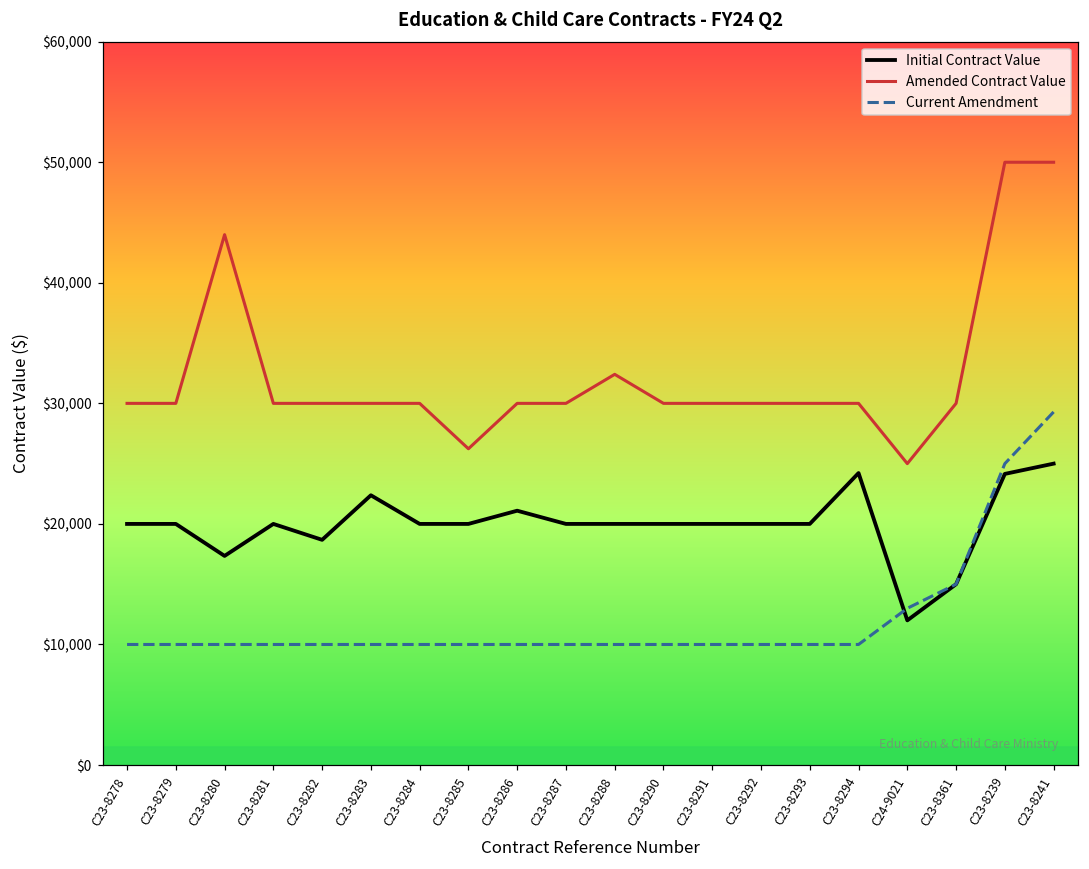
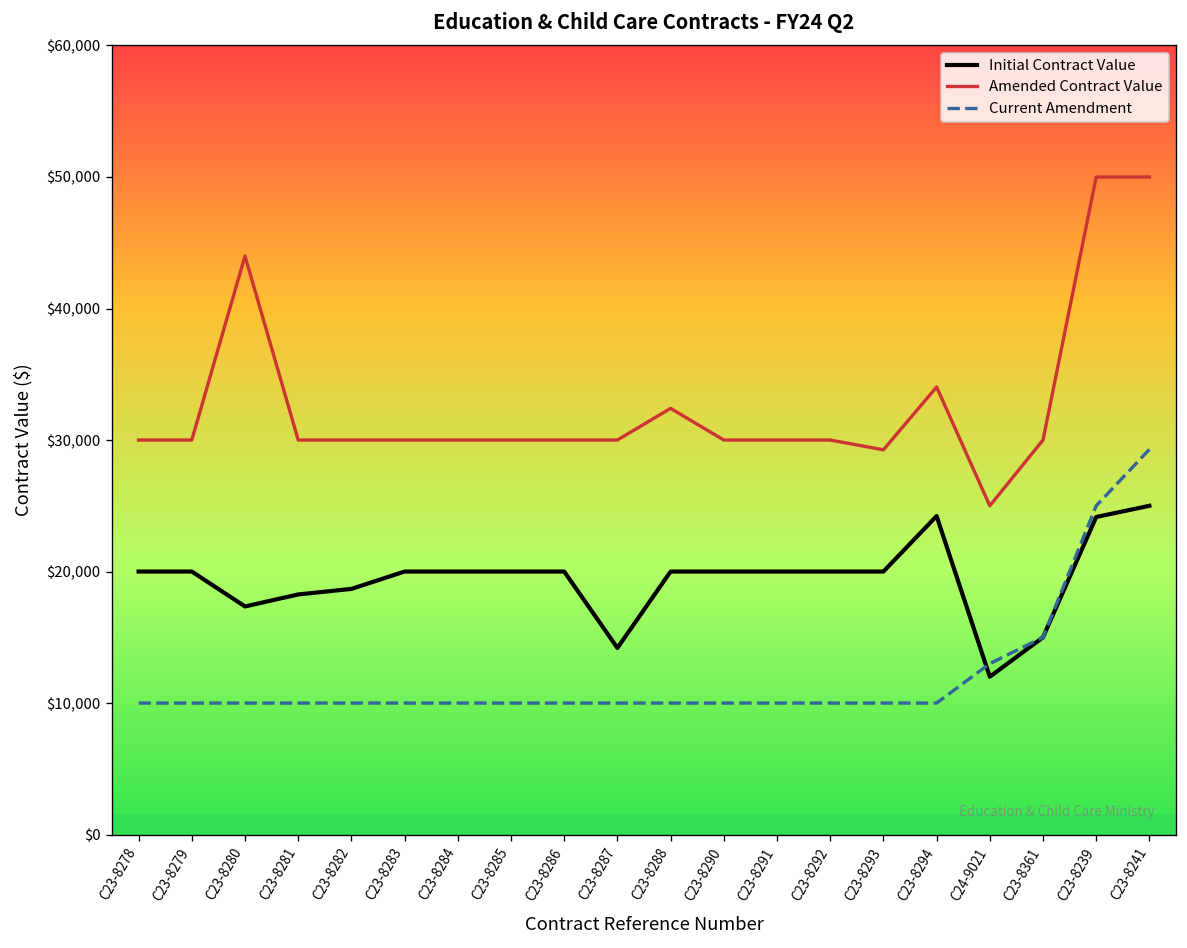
  {
    "Initial Contract Value": {
      "C23-8278": "$20,000",
      "C23-8279": "$20,000",
      "C23-8280": "$17,300",
-     "C23-8281": "$20,000",
+     "C23-8281": "$18,300",
      "C23-8282": "$18,700",
-     "C23-8283": "$22,400",
+     "C23-8283": "$20,000",
      "C23-8284": "$20,000",
      "C23-8285": "$20,000",
-     "C23-8286": "$21,100",
-     "C23-8287": "$20,000",
+     "C23-8286": "$20,000",
+     "C23-8287": "$14,200",
      "C23-8288": "$20,000",
      "C23-8290": "$20,000",
      "C23-8291": "$20,000",
      "C23-8292": "$20,000",
      "C23-8293": "$20,000",
      "C23-8294": "$24,200",
      "C24-9021": "$12,000",
      "C23-8239": "$24,100",
      "C23-8241": "$25,000"
    },
    "Amended Contract Value": {
      "C23-8278": "$30,000",
      "C23-8279": "$30,000",
      "C23-8280": "$44,000",
      "C23-8281": "$30,000",
      "C23-8282": "$30,000",
      "C23-8283": "$30,000",
      "C23-8284": "$30,000",
-     "C23-8285": "$26,200",
+     "C23-8285": "$30,000",
      "C23-8286": "$30,000",
      "C23-8287": "$30,000",
      "C23-8288": "$32,400",
      "C23-8290": "$30,000",
      "C23-8291": "$30,000",
      "C23-8292": "$30,000",
-     "C23-8293": "$30,000",
-     "C23-8294": "$30,000",
+     "C23-8293": "$29,300",
+     "C23-8294": "$34,000",
      "C24-9021": "$25,000",
      "C23-8361": "$30,000",
      "C23-8239": "$50,000",
      "C23-8241": "$50,000"
    },
    "Current Amendment": {
      "C23-8278": "$10,000",
      "C23-8279": "$10,000",
      "C23-8280": "$10,000",
      "C23-8281": "$10,000",
      "C23-8282": "$10,000",
      "C23-8283": "$10,000",
      "C23-8284": "$10,000",
      "C23-8285": "$10,000",
      "C23-8286": "$10,000",
      "C23-8287": "$10,000",
      "C23-8288": "$10,000",
      "C23-8290": "$10,000",
      "C23-8291": "$10,000",
      "C23-8292": "$10,000",
      "C23-8293": "$10,000",
      "C23-8294": "$10,000",
      "C24-9021": "$13,000",
      "C23-8239": "$25,000",
      "C23-8241": "$29,300"
    }
  }
